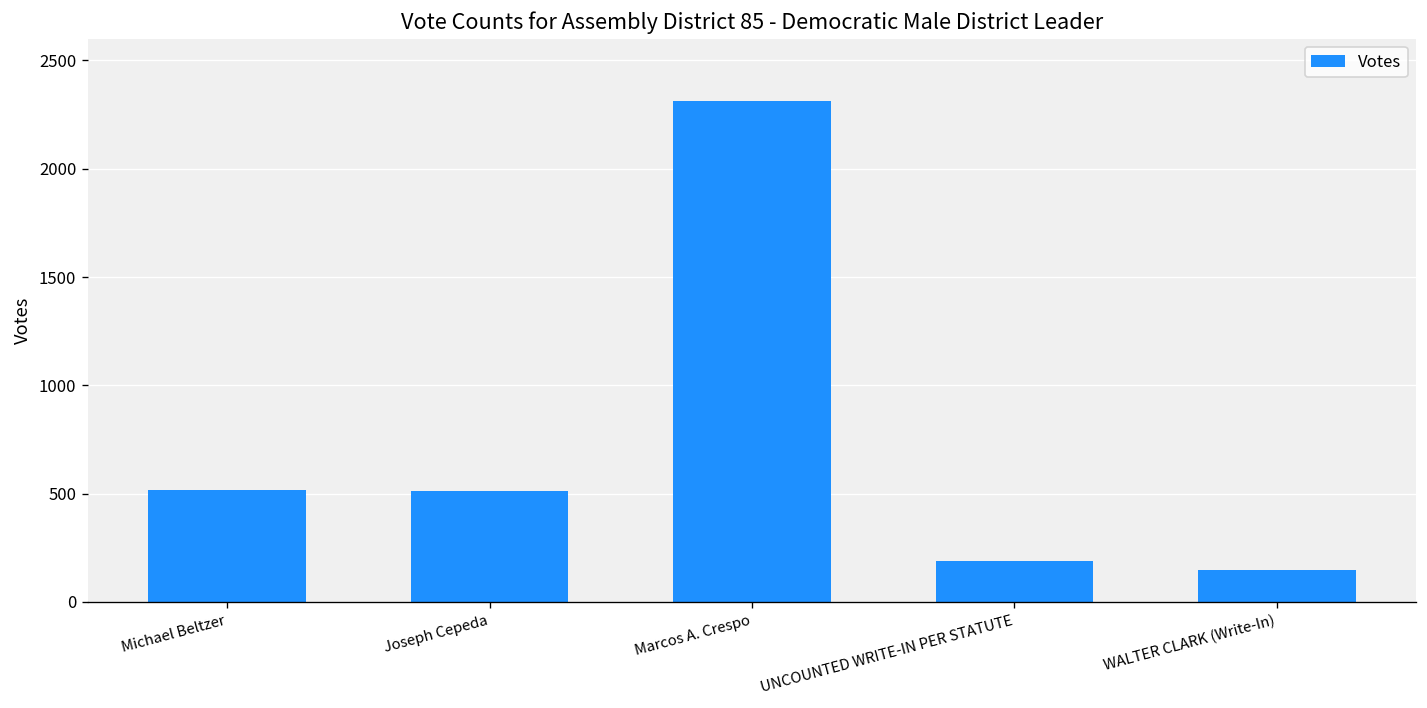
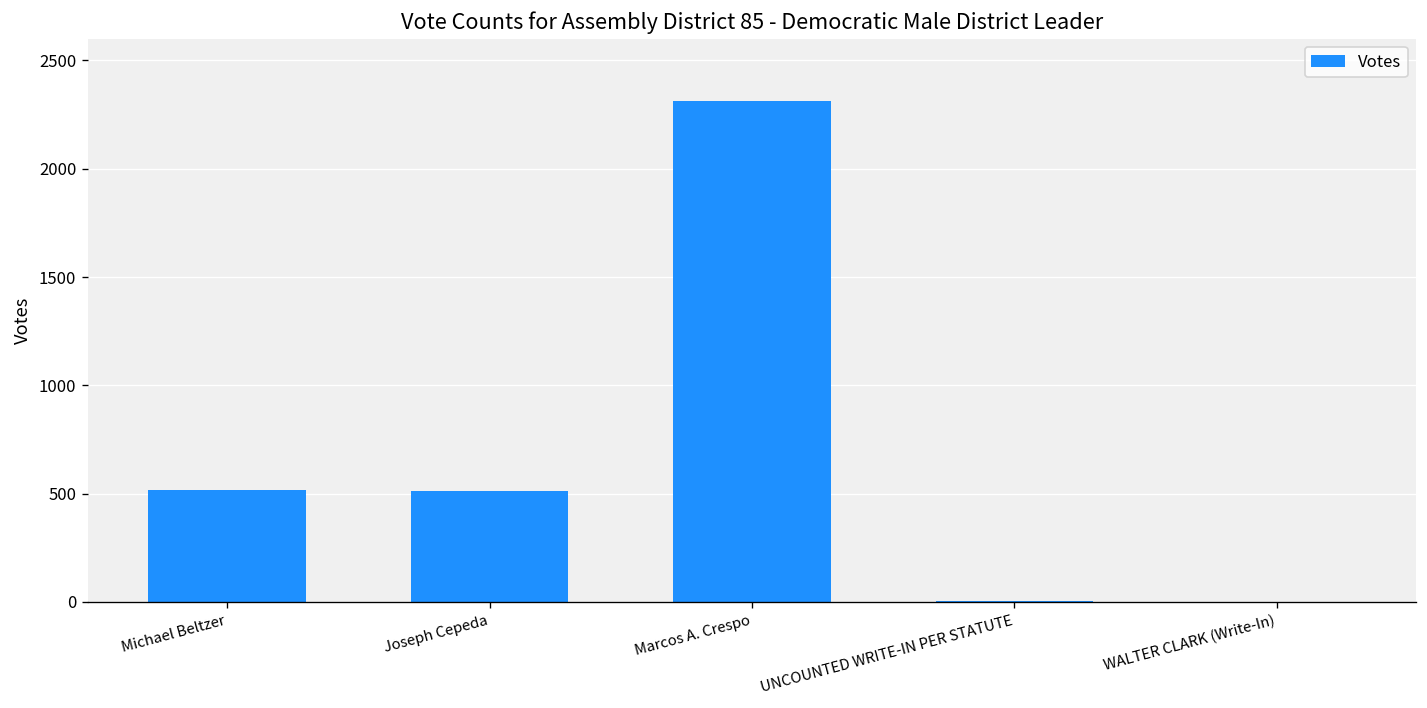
  {
    "Michael Beltzer": 520,
    "Joseph Cepeda": 510,
    "Marcos A. Crespo": 2310,
-   "UNCOUNTED WRITE-IN PER STATUTE": 190,
-   "WALTER CLARK (Write-In)": 150
+   "UNCOUNTED WRITE-IN PER STATUTE": 10,
+   "WALTER CLARK (Write-In)": 0
  }
